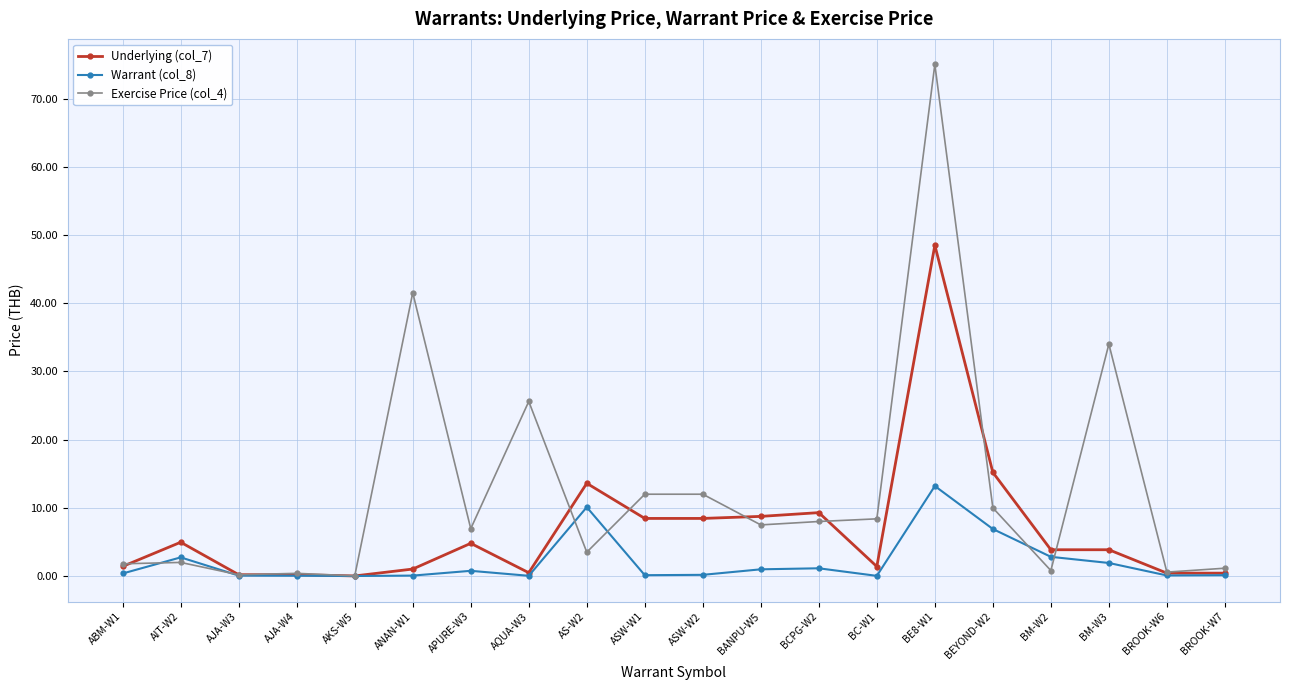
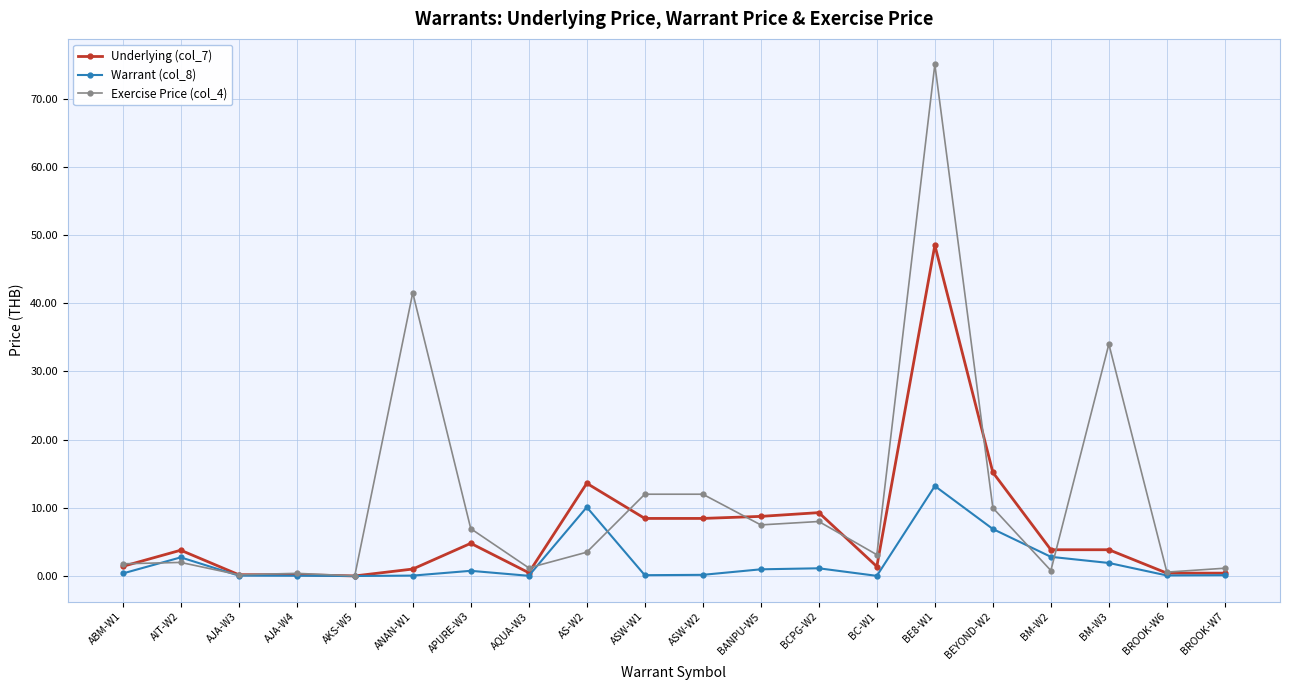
  {
    "Underlying (col_7)": {
      "ABM-W1": 1,
-     "AIT-W2": 5,
+     "AIT-W2": 4,
      "ANAN-W1": 1,
      "APURE-W3": 5,
      "AQUA-W3": 0,
      "AS-W2": 14,
      "ASW-W1": 8,
      "ASW-W2": 8,
      "BANPU-W5": 9,
      "BCPG-W2": 9,
      "BC-W1": 1,
      "BE8-W1": 49,
      "BEYOND-W2": 15,
      "BM-W2": 4,
      "BM-W3": 4
    },
    "Warrant (col_8)": {
      "ABM-W1": 0,
      "AIT-W2": 3,
      "ANAN-W1": 0,
      "APURE-W3": 1,
      "AQUA-W3": 0,
      "AS-W2": 10,
      "ASW-W1": 0,
      "ASW-W2": 0,
      "BANPU-W5": 1,
      "BCPG-W2": 1,
      "BC-W1": 0,
      "BE8-W1": 13,
      "BEYOND-W2": 7,
      "BM-W2": 3,
      "BM-W3": 2
    },
    "Exercise Price (col_4)": {
      "ABM-W1": 2,
      "AIT-W2": 2,
      "ANAN-W1": 42,
      "APURE-W3": 7,
-     "AQUA-W3": 26,
+     "AQUA-W3": 1,
      "AS-W2": 4,
      "ASW-W1": 12,
      "ASW-W2": 12,
      "BANPU-W5": 8,
      "BCPG-W2": 8,
-     "BC-W1": 8,
+     "BC-W1": 3,
      "BE8-W1": 75,
      "BEYOND-W2": 10,
      "BM-W2": 1,
      "BM-W3": 34,
      "BROOK-W7": 1
    }
  }
